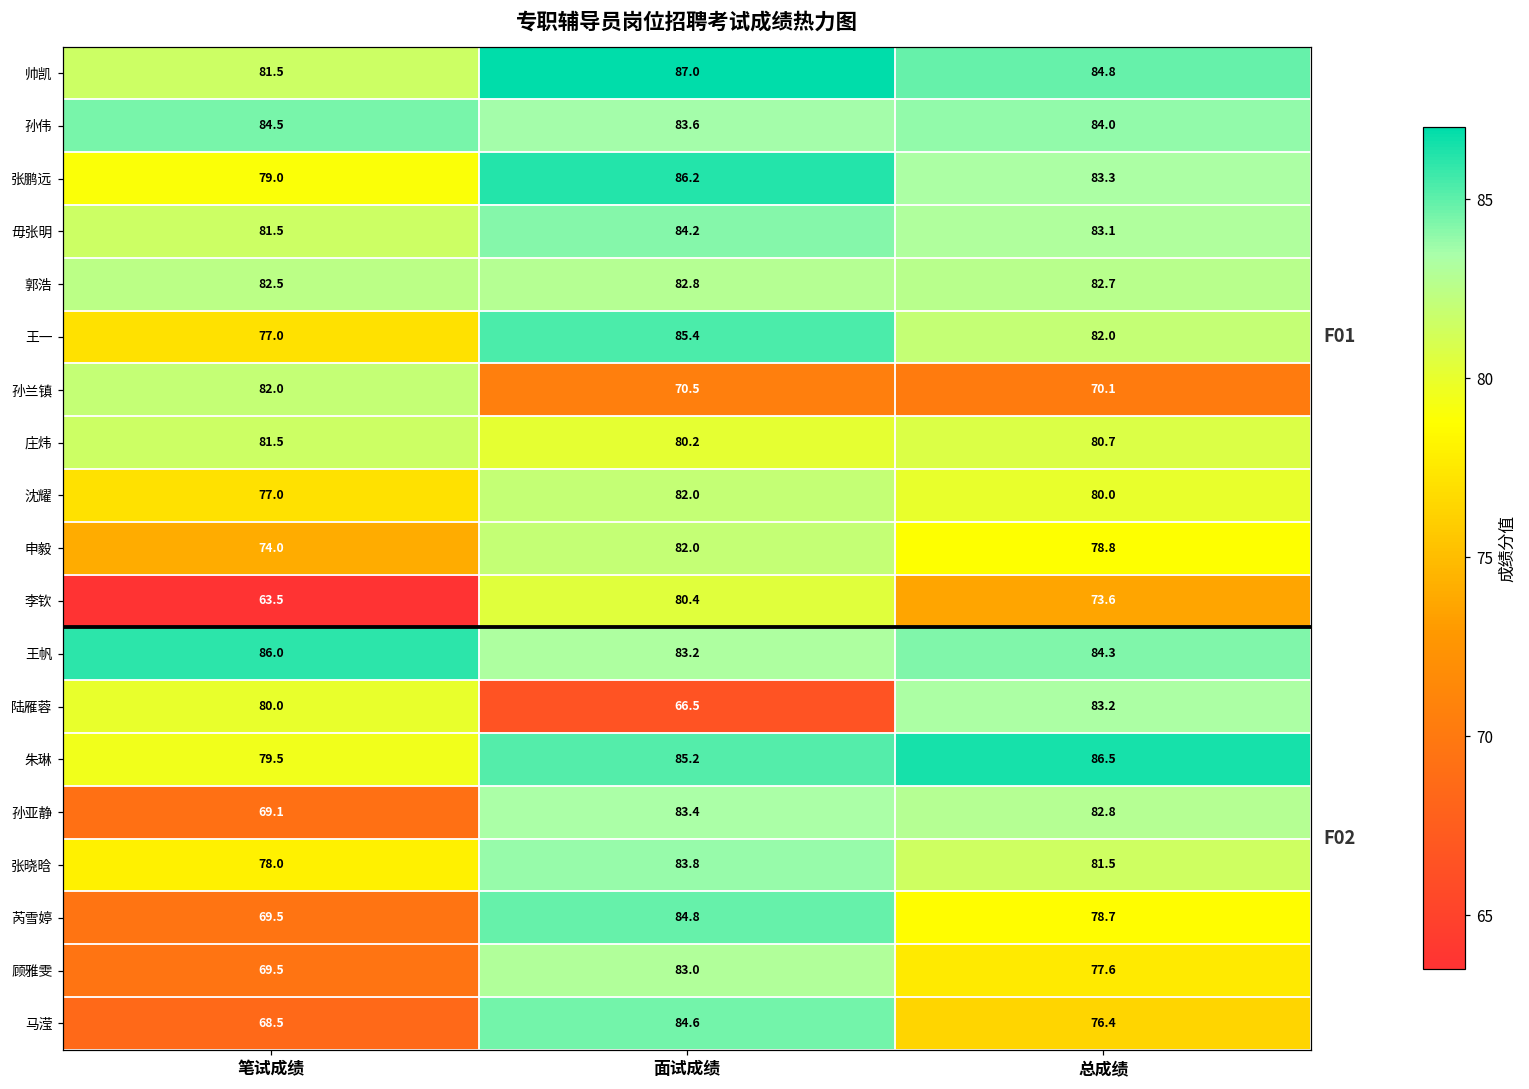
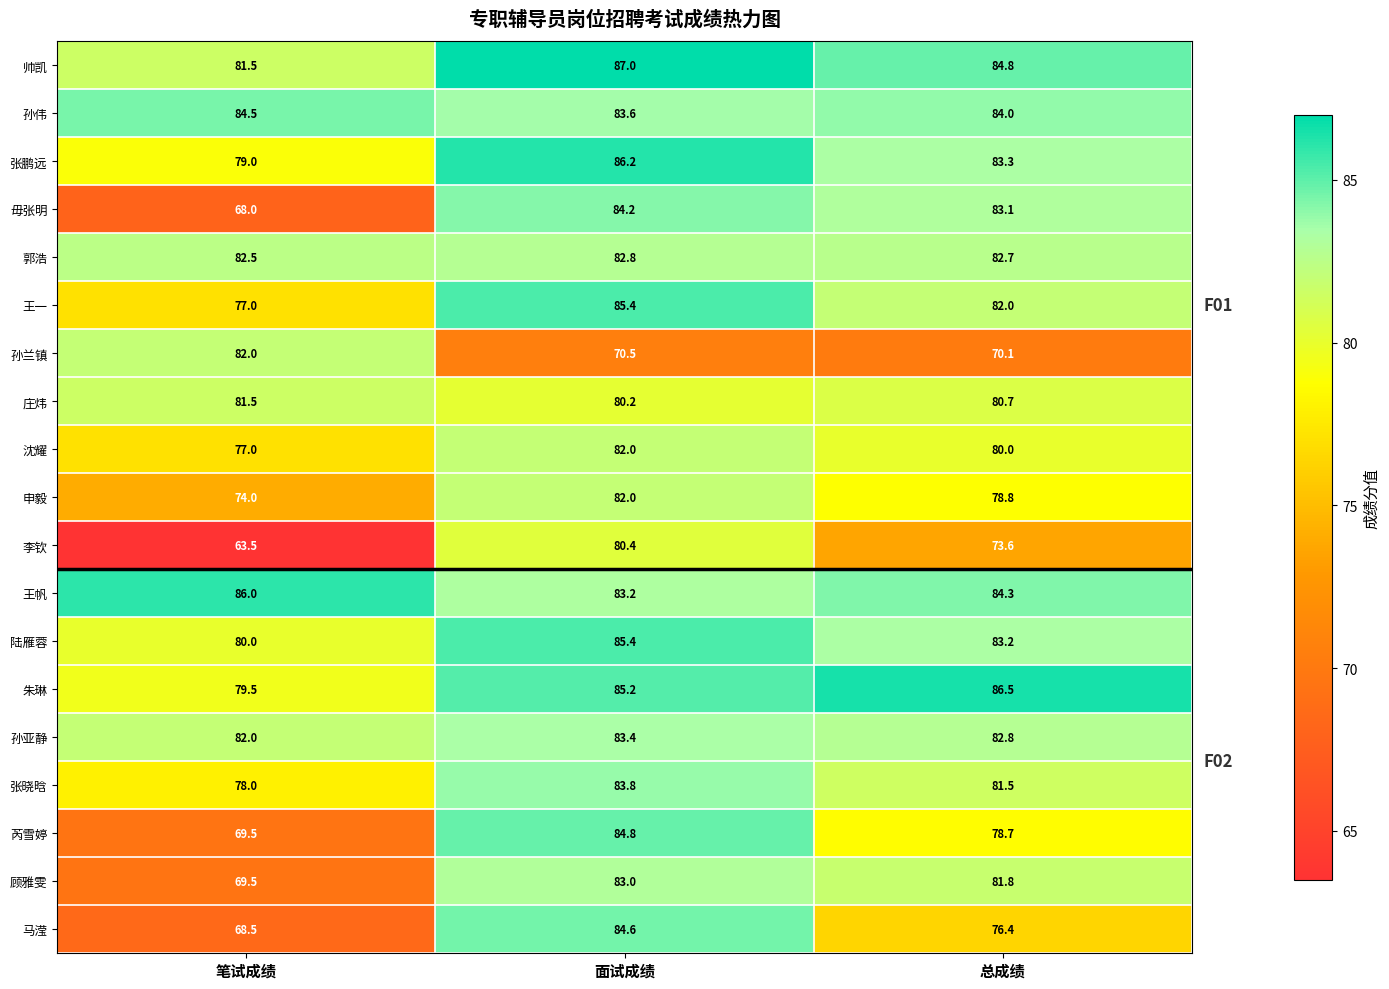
  {
    "帅凯": {
      "笔试成绩": 81.5,
      "面试成绩": 87.0,
      "总成绩": 84.8
    },
    "孙伟": {
      "笔试成绩": 84.5,
      "面试成绩": 83.6,
      "总成绩": 84.0
    },
    "张鹏远": {
      "笔试成绩": 79.0,
      "面试成绩": 86.2,
      "总成绩": 83.3
    },
    "毋张明": {
-     "笔试成绩": 81.5,
+     "笔试成绩": 68.0,
      "面试成绩": 84.2,
      "总成绩": 83.1
    },
    "郭浩": {
      "笔试成绩": 82.5,
      "面试成绩": 82.8,
      "总成绩": 82.7
    },
    "王一": {
      "笔试成绩": 77.0,
      "面试成绩": 85.4,
      "总成绩": 82.0
    },
    "孙兰镇": {
      "笔试成绩": 82.0,
      "面试成绩": 70.5,
      "总成绩": 70.1
    },
    "庄炜": {
      "笔试成绩": 81.5,
      "面试成绩": 80.2,
      "总成绩": 80.7
    },
    "沈耀": {
      "笔试成绩": 77.0,
      "面试成绩": 82.0,
      "总成绩": 80.0
    },
    "申毅": {
      "笔试成绩": 74.0,
      "面试成绩": 82.0,
      "总成绩": 78.8
    },
    "李钦": {
      "笔试成绩": 63.5,
      "面试成绩": 80.4,
      "总成绩": 73.6
    },
    "王帆": {
      "笔试成绩": 86.0,
      "面试成绩": 83.2,
      "总成绩": 84.3
    },
    "陆雁蓉": {
      "笔试成绩": 80.0,
-     "面试成绩": 66.5,
+     "面试成绩": 85.4,
      "总成绩": 83.2
    },
    "朱琳": {
      "笔试成绩": 79.5,
      "面试成绩": 85.2,
      "总成绩": 86.5
    },
    "孙亚静": {
-     "笔试成绩": 69.1,
+     "笔试成绩": 82.0,
      "面试成绩": 83.4,
      "总成绩": 82.8
    },
    "张晓晗": {
      "笔试成绩": 78.0,
      "面试成绩": 83.8,
      "总成绩": 81.5
    },
    "芮雪婷": {
      "笔试成绩": 69.5,
      "面试成绩": 84.8,
      "总成绩": 78.7
    },
    "顾雅雯": {
      "笔试成绩": 69.5,
      "面试成绩": 83.0,
-     "总成绩": 77.6
+     "总成绩": 81.8
    },
    "马滢": {
      "笔试成绩": 68.5,
      "面试成绩": 84.6,
      "总成绩": 76.4
    }
  }
